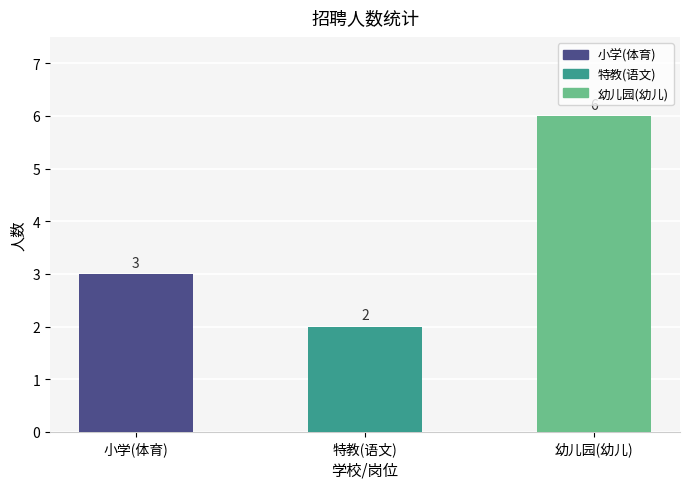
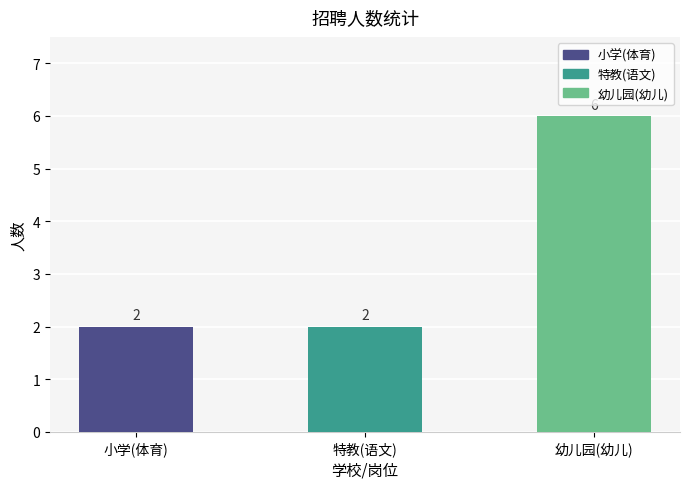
  {
-   "小学(体育)": 3,
+   "小学(体育)": 2,
    "特教(语文)": 2
  }
